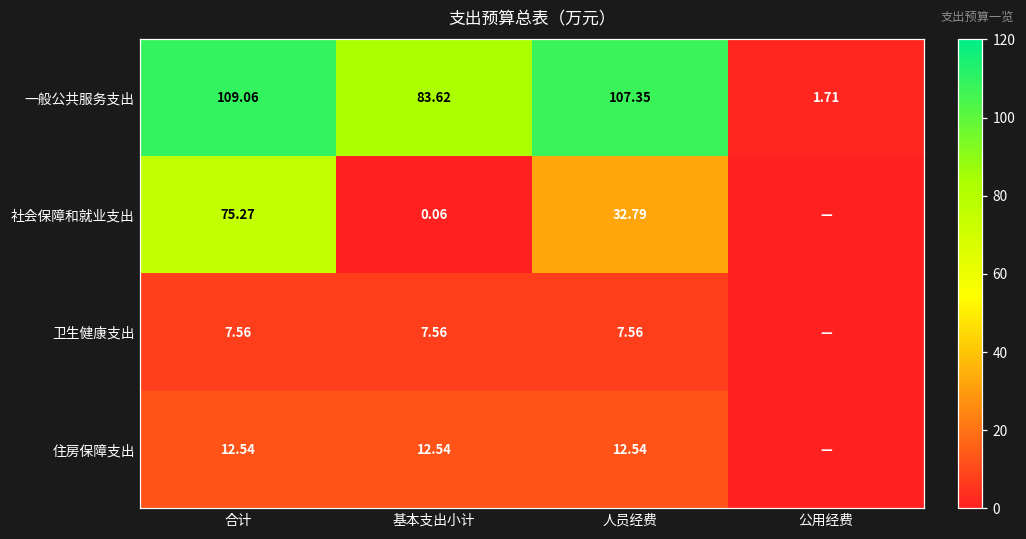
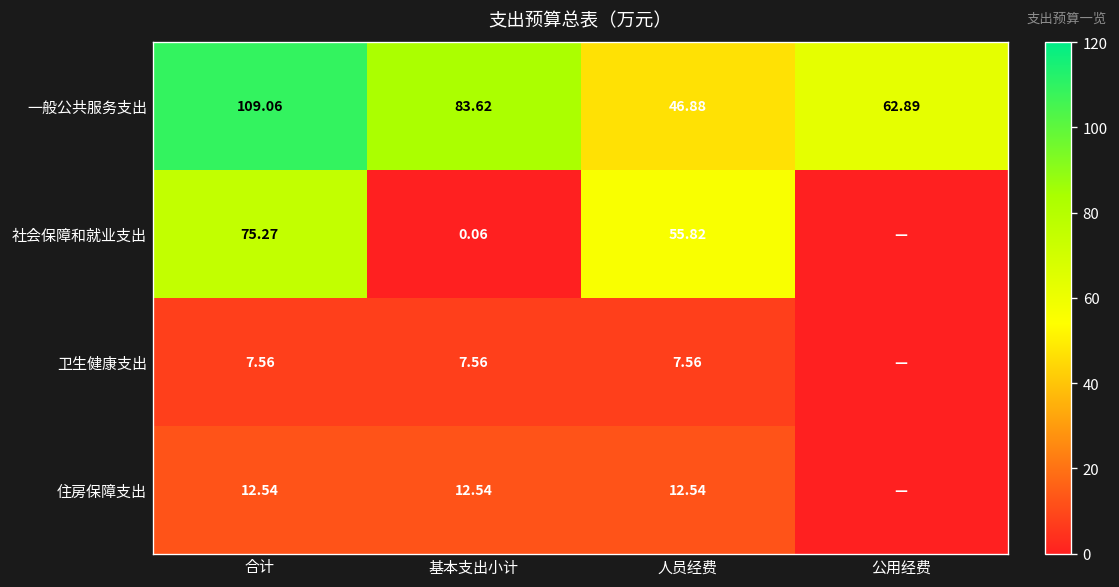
  {
    "一般公共服务支出": {
      "合计": 109.06,
      "基本支出小计": 83.62,
-     "人员经费": 107.35,
-     "公用经费": 1.71
+     "人员经费": 46.88,
+     "公用经费": 62.89
    },
    "社会保障和就业支出": {
      "合计": 75.27,
      "基本支出小计": 0.06,
-     "人员经费": 32.79
+     "人员经费": 55.82
    },
    "卫生健康支出": {
      "合计": 7.56,
      "基本支出小计": 7.56,
      "人员经费": 7.56
    },
    "住房保障支出": {
      "合计": 12.54,
      "基本支出小计": 12.54,
      "人员经费": 12.54
    }
  }
